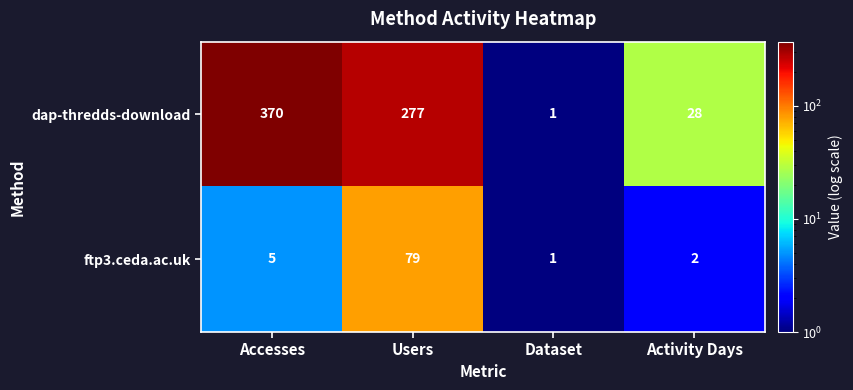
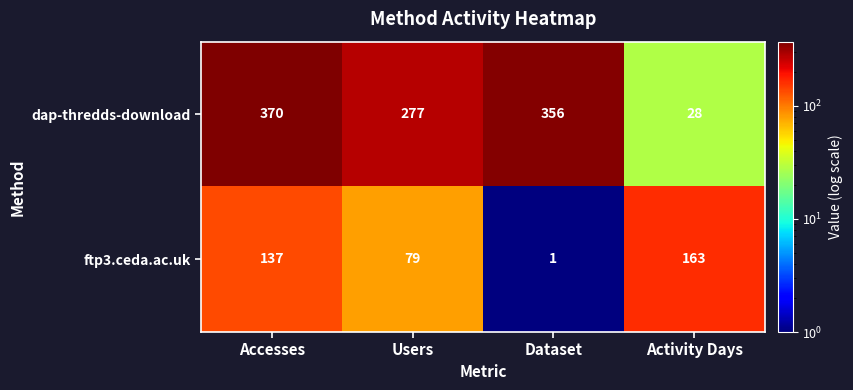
  {
    "dap-thredds-download": {
      "Accesses": 370,
      "Users": 277,
-     "Dataset": 1,
+     "Dataset": 356,
      "Activity Days": 28
    },
    "ftp3.ceda.ac.uk": {
-     "Accesses": 5,
+     "Accesses": 137,
      "Users": 79,
      "Dataset": 1,
-     "Activity Days": 2
+     "Activity Days": 163
    }
  }
